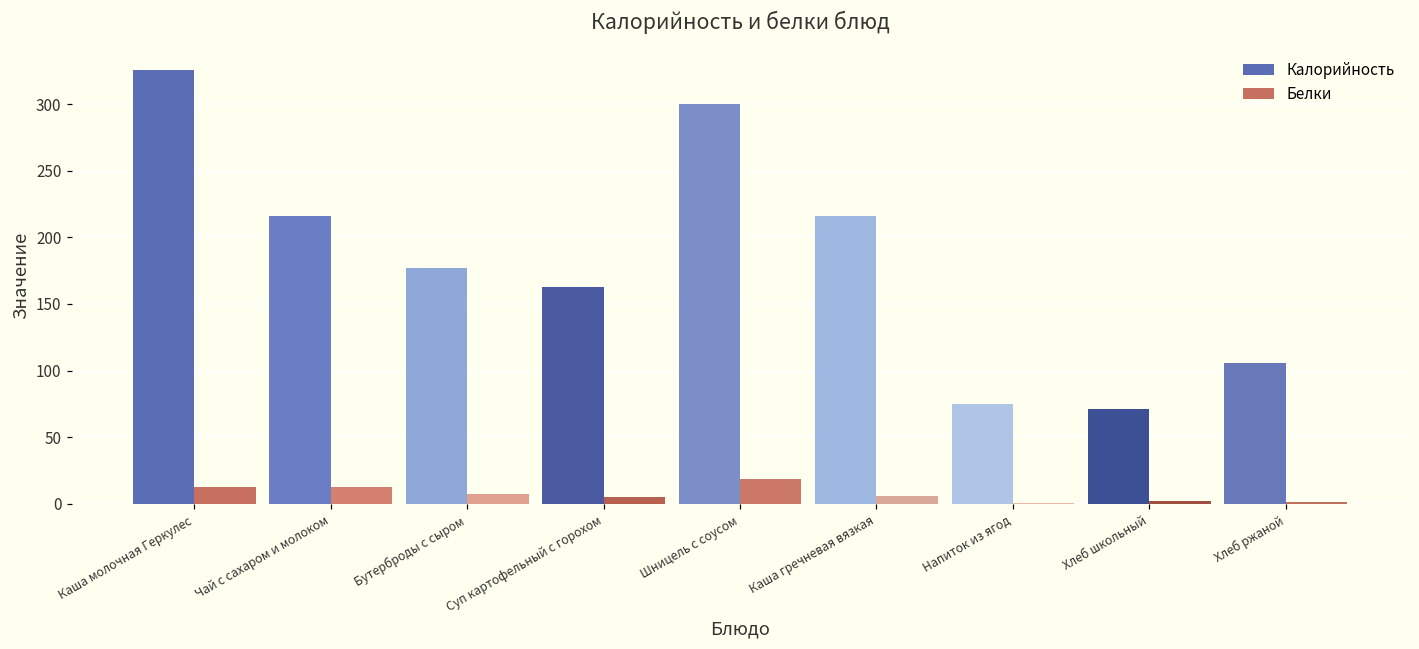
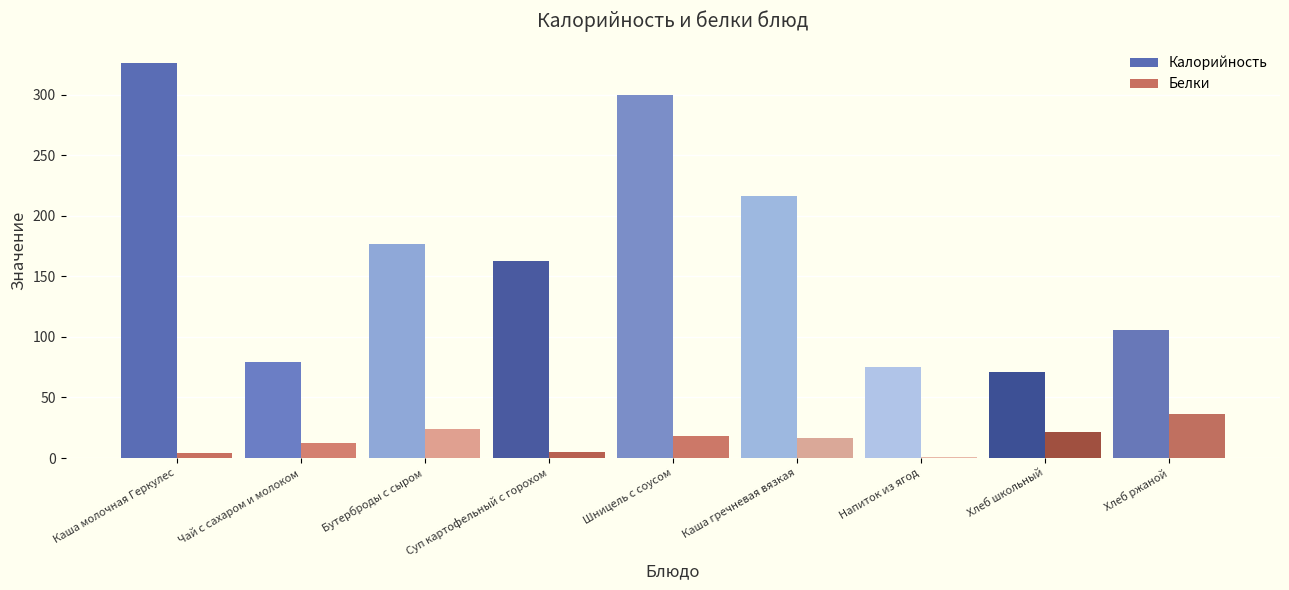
  {
    "Калорийность": {
      "Каша молочная Геркулес": 326,
-     "Чай с сахаром и молоком": 216,
+     "Чай с сахаром и молоком": 79,
      "Бутерброды с сыром": 177,
      "Суп картофельный с горохом": 163,
      "Шницель с соусом": 300,
      "Каша гречневая вязкая": 216,
      "Напиток из ягод": 75,
      "Хлеб школьный": 71,
      "Хлеб ржаной": 106
    },
    "Белки": {
-     "Каша молочная Геркулес": 13,
+     "Каша молочная Геркулес": 4,
      "Чай с сахаром и молоком": 13,
-     "Бутерброды с сыром": 7,
+     "Бутерброды с сыром": 24,
      "Суп картофельный с горохом": 5,
      "Шницель с соусом": 19,
-     "Каша гречневая вязкая": 6,
-     "Хлеб школьный": 2,
-     "Хлеб ржаной": 1
+     "Каша гречневая вязкая": 16,
+     "Хлеб школьный": 21,
+     "Хлеб ржаной": 36
    }
  }
